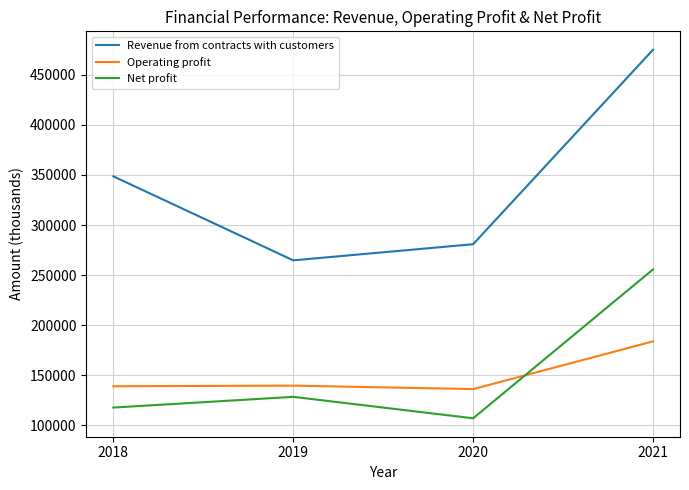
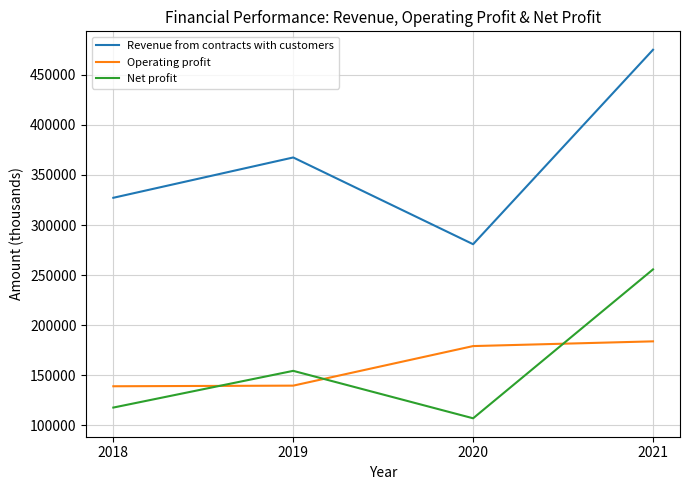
  {
    "Revenue from contracts with customers": {
-     "2018": 349000,
-     "2019": 265000,
+     "2018": 327000,
+     "2019": 368000,
      "2020": 281000,
      "2021": 475000
    },
    "Operating profit": {
      "2018": 139000,
      "2019": 140000,
-     "2020": 136000,
+     "2020": 179000,
      "2021": 184000
    },
    "Net profit": {
      "2018": 118000,
-     "2019": 128000,
+     "2019": 154000,
      "2020": 107000,
      "2021": 256000
    }
  }
